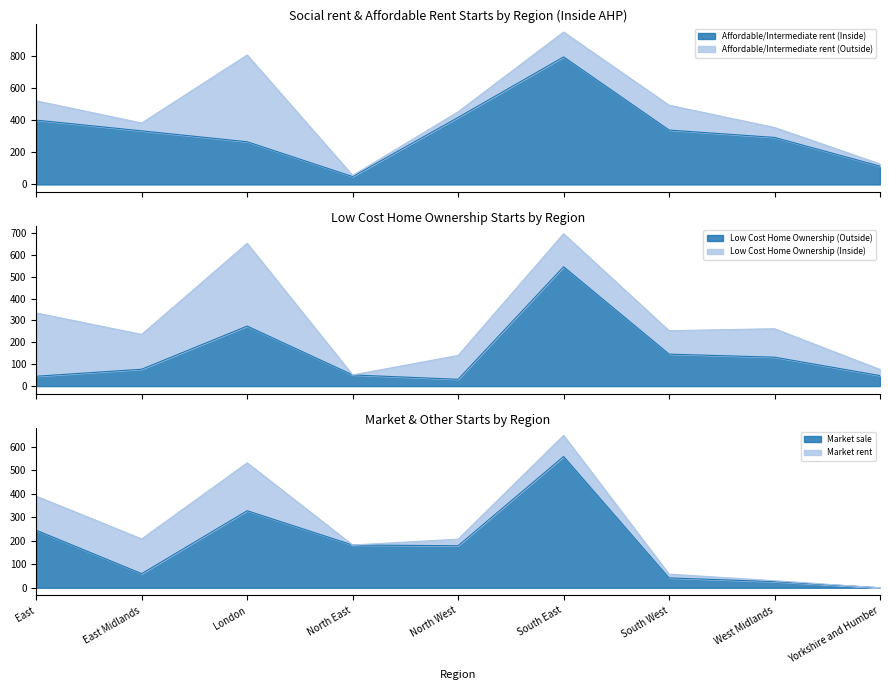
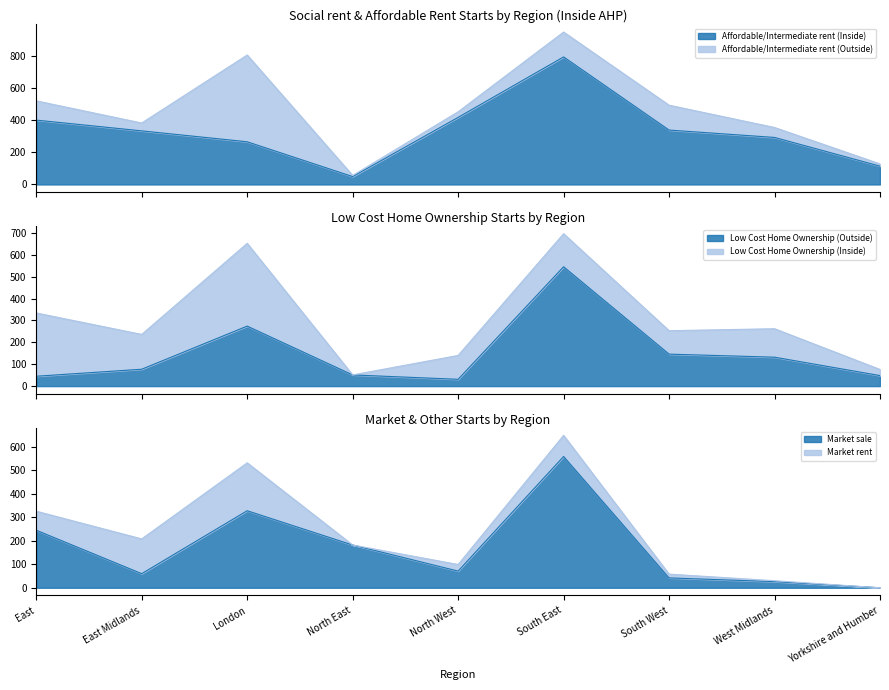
  {
    "Market & Other Starts by Region": {
      "Market sale": {
        "East": 250,
        "East Midlands": 60,
        "London": 330,
-       "North West": 180,
+       "North West": 70,
        "South East": 560,
        "South West": 40
      },
      "Market rent": {
-       "East": 150,
+       "East": 80,
        "East Midlands": 150,
        "London": 200,
        "North West": 30,
        "South East": 90,
        "South West": 20
      }
    }
  }
